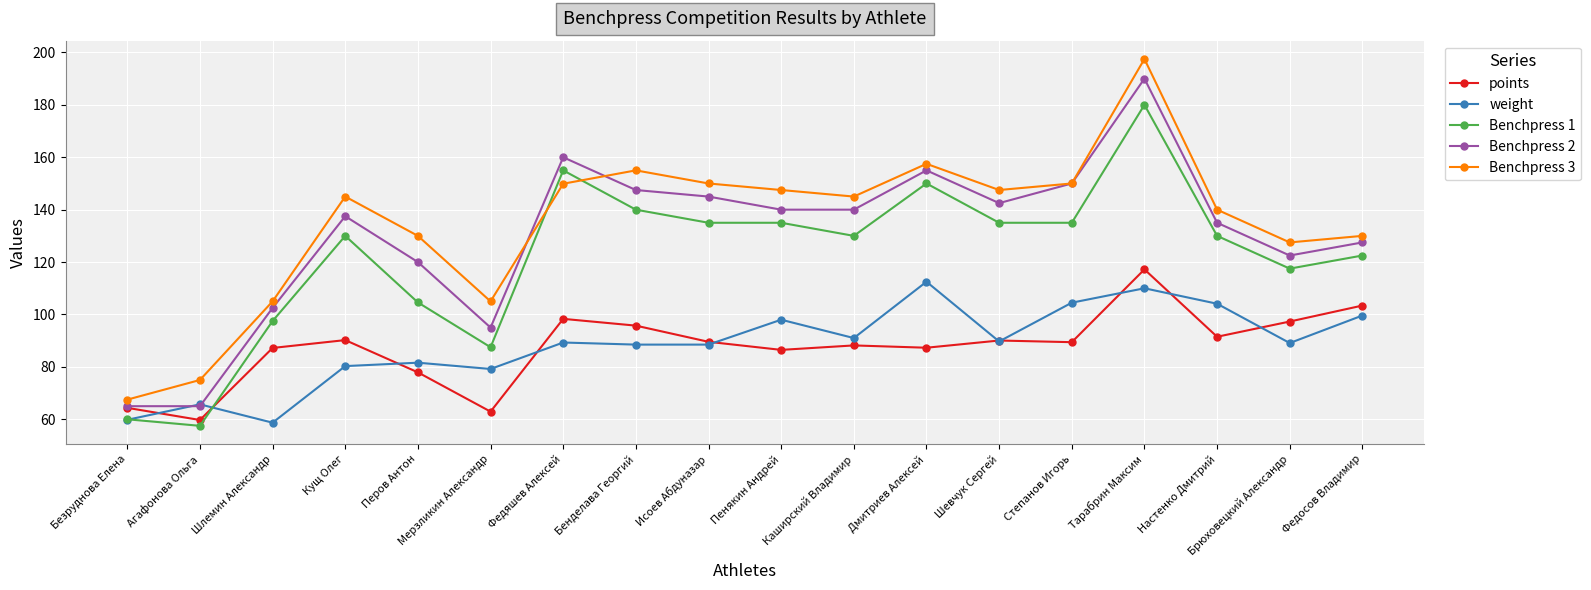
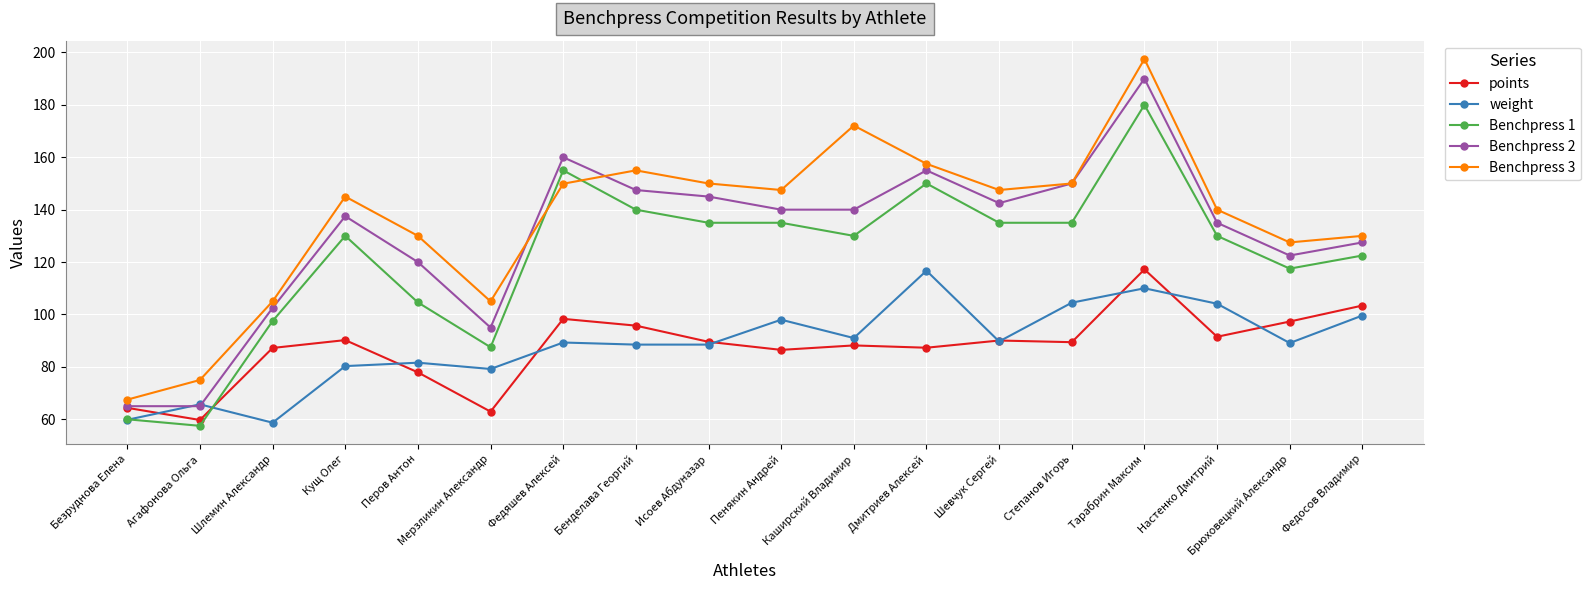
  {
    "points": {
      "Агафонова Ольга": 60,
      "Шлемин Александр": 87,
      "Кущ Олег": 90,
      "Перов Антон": 78,
      "Мерзликин Александр": 63,
      "Федяшев Алексей": 98,
      "Бенделава Георгий": 96,
      "Исоев Абдуназар": 90,
      "Пенякин Андрей": 86,
      "Каширский Владимир": 88,
      "Дмитриев Алексей": 87,
      "Степанов Игорь": 89,
      "Тарабрин Максим": 117,
      "Настенко Дмитрий": 91,
      "Брюховецкий Александр": 97,
      "Федосов Владимир": 103
    },
    "weight": {
      "Шлемин Александр": 59,
      "Кущ Олег": 80,
      "Перов Антон": 82,
      "Мерзликин Александр": 79,
      "Федяшев Алексей": 89,
      "Бенделава Георгий": 89,
      "Исоев Абдуназар": 89,
      "Пенякин Андрей": 98,
      "Каширский Владимир": 91,
-     "Дмитриев Алексей": 113,
+     "Дмитриев Алексей": 117,
      "Степанов Игорь": 105,
      "Тарабрин Максим": 110,
      "Настенко Дмитрий": 104,
      "Брюховецкий Александр": 89,
      "Федосов Владимир": 100
    },
    "Benchpress 1": {
      "Агафонова Ольга": 58,
      "Шлемин Александр": 98,
      "Кущ Олег": 130,
      "Перов Антон": 105,
      "Мерзликин Александр": 88,
      "Федяшев Алексей": 155,
      "Бенделава Георгий": 140,
      "Исоев Абдуназар": 135,
      "Пенякин Андрей": 135,
      "Каширский Владимир": 130,
      "Дмитриев Алексей": 150,
      "Шевчук Сергей": 135,
      "Степанов Игорь": 135,
      "Тарабрин Максим": 180,
      "Настенко Дмитрий": 130,
      "Брюховецкий Александр": 118,
      "Федосов Владимир": 123
    },
    "Benchpress 2": {
      "Шлемин Александр": 103,
      "Кущ Олег": 138,
      "Перов Антон": 120,
      "Мерзликин Александр": 95,
      "Федяшев Алексей": 160,
      "Бенделава Георгий": 148,
      "Исоев Абдуназар": 145,
      "Пенякин Андрей": 140,
      "Каширский Владимир": 140,
      "Дмитриев Алексей": 155,
      "Шевчук Сергей": 143,
      "Тарабрин Максим": 190,
      "Настенко Дмитрий": 135,
      "Брюховецкий Александр": 123,
      "Федосов Владимир": 128
    },
    "Benchpress 3": {
      "Безруднова Елена": 68,
      "Агафонова Ольга": 75,
      "Шлемин Александр": 105,
      "Кущ Олег": 145,
      "Перов Антон": 130,
      "Мерзликин Александр": 105,
      "Федяшев Алексей": 150,
      "Бенделава Георгий": 155,
      "Исоев Абдуназар": 150,
      "Пенякин Андрей": 148,
-     "Каширский Владимир": 145,
+     "Каширский Владимир": 172,
      "Дмитриев Алексей": 158,
      "Шевчук Сергей": 148,
      "Тарабрин Максим": 198,
      "Настенко Дмитрий": 140,
      "Брюховецкий Александр": 128,
      "Федосов Владимир": 130
    }
  }
